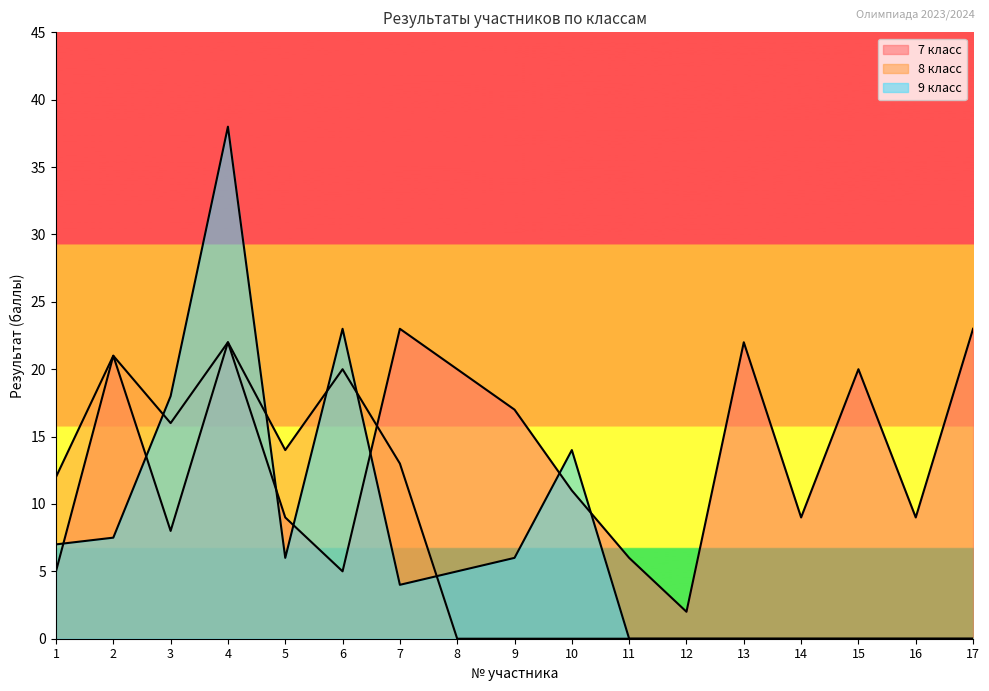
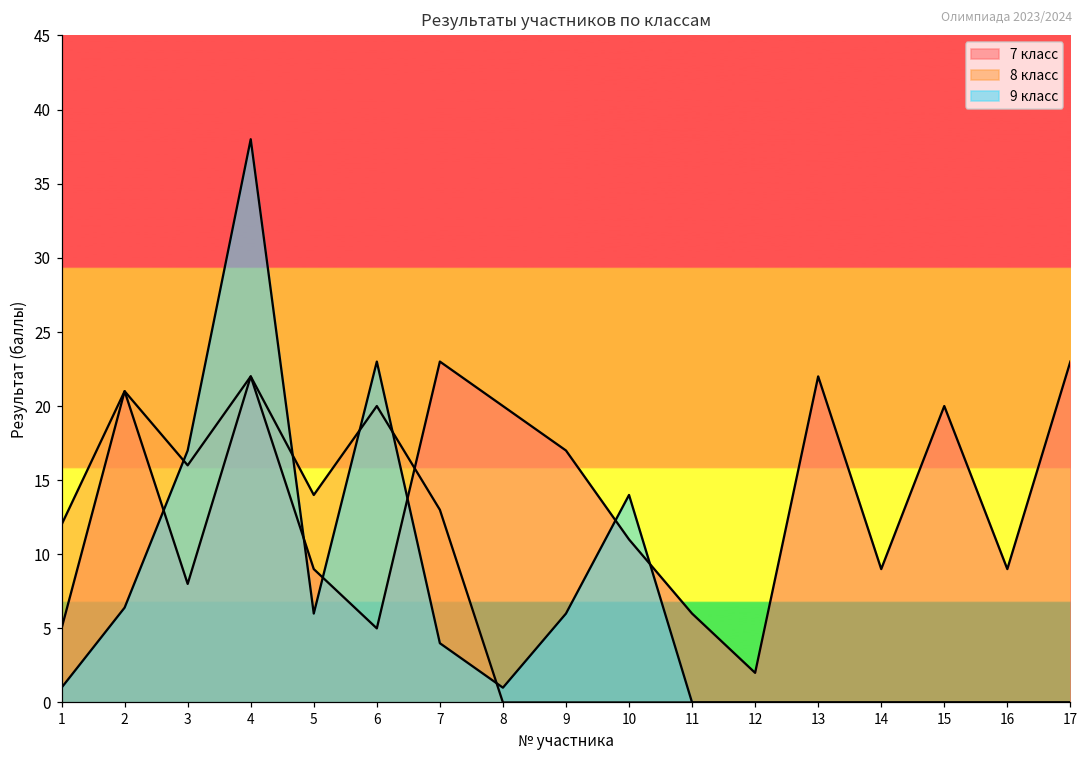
  {
    "9 класс": {
-     "1": 7,
-     "2": 7.5,
-     "3": 18,
+     "1": 1,
+     "2": 6.4,
+     "3": 17,
      "4": 38.0,
      "5": 6.0,
      "6": 23.0,
      "7": 4.0,
-     "8": 5,
+     "8": 1,
      "9": 6.0,
      "10": 14.0
    }
  }
